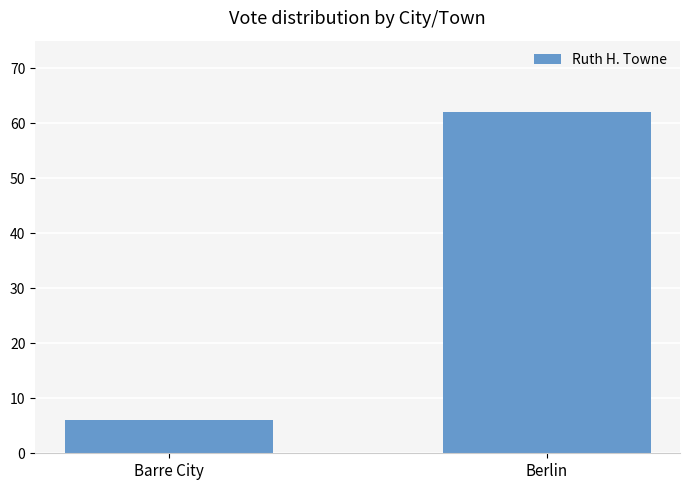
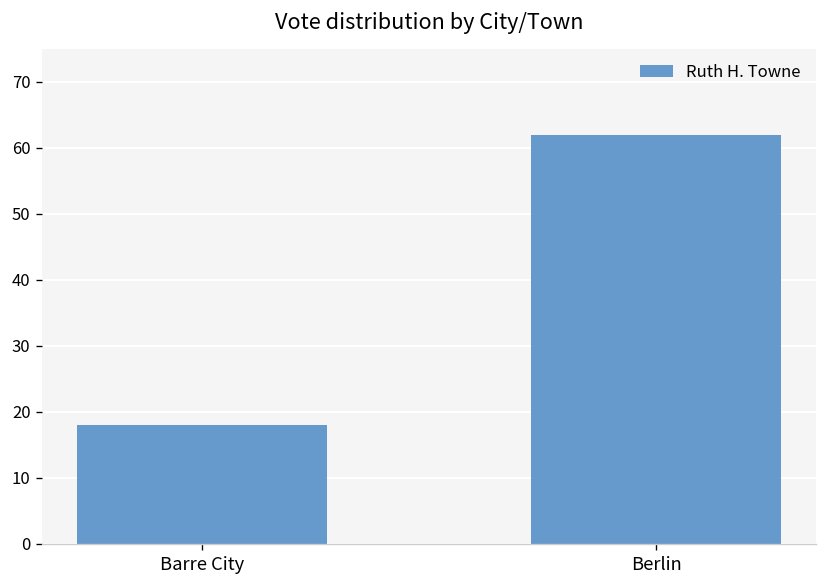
  {
-   "Barre City": 6,
+   "Barre City": 18,
    "Berlin": 62
  }
